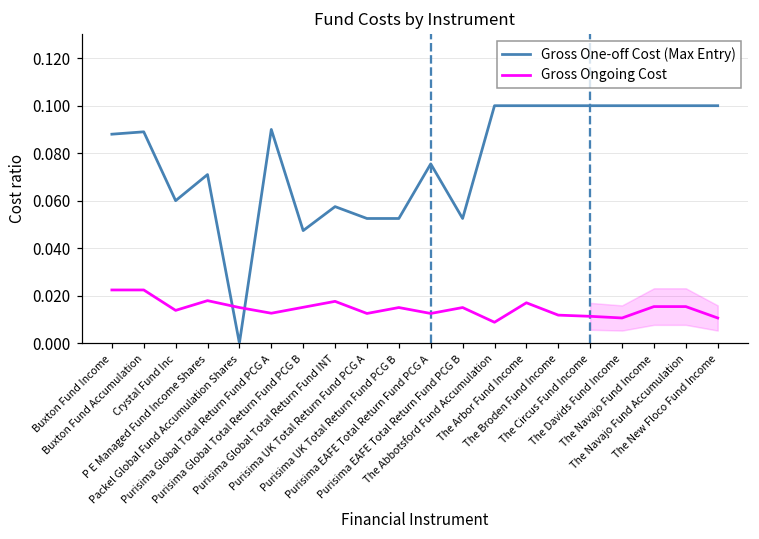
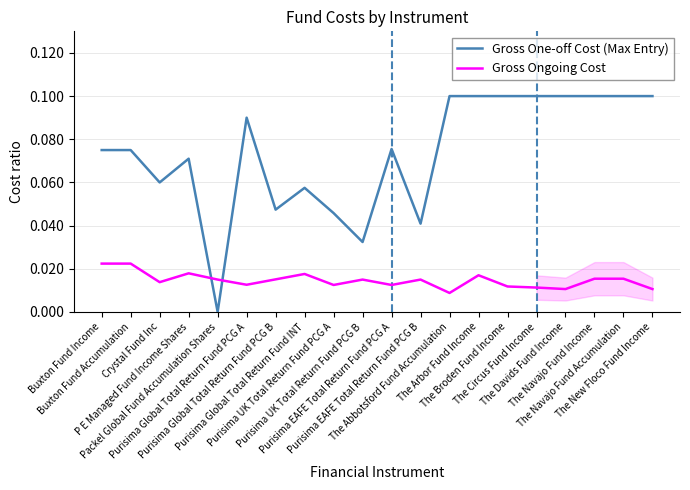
  {
    "Gross One-off Cost (Max Entry)": {
-     "Buxton Fund Income": 0.088,
-     "Buxton Fund Accumulation": 0.089,
+     "Buxton Fund Income": 0.075,
+     "Buxton Fund Accumulation": 0.075,
      "Crystal Fund Inc": 0.060,
      "P E Managed Fund Income Shares": 0.071,
      "Packel Global Fund Accumulation Shares": 0.000,
      "Purisima Global Total Return Fund PCG A": 0.090,
      "Purisima Global Total Return Fund PCG B": 0.047,
      "Purisima Global Total Return Fund INT": 0.058,
-     "Purisima UK Total Return Fund PCG A": 0.053,
-     "Purisima UK Total Return Fund PCG B": 0.053,
+     "Purisima UK Total Return Fund PCG A": 0.046,
+     "Purisima UK Total Return Fund PCG B": 0.032,
      "Purisima EAFE Total Return Fund PCG A": 0.076,
-     "Purisima EAFE Total Return Fund PCG B": 0.053,
+     "Purisima EAFE Total Return Fund PCG B": 0.041,
      "The Abbotsford Fund Accumulation": 0.100,
      "The Arbor Fund Income": 0.100,
      "The Broden Fund Income": 0.100,
      "The Circus Fund Income": 0.100,
      "The Davids Fund Income": 0.100,
      "The Navajo Fund Income": 0.100,
      "The Navajo Fund Accumulation": 0.100,
      "The New Floco Fund Income": 0.100
    }
  }
